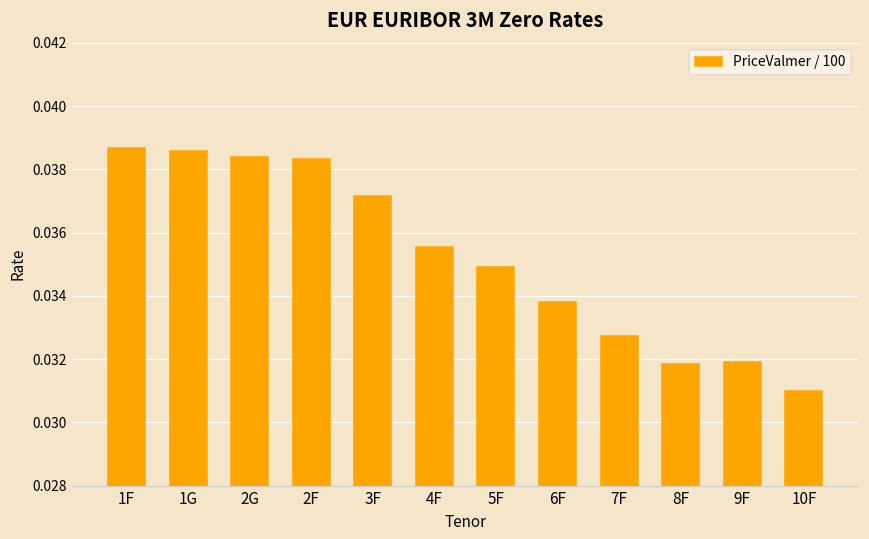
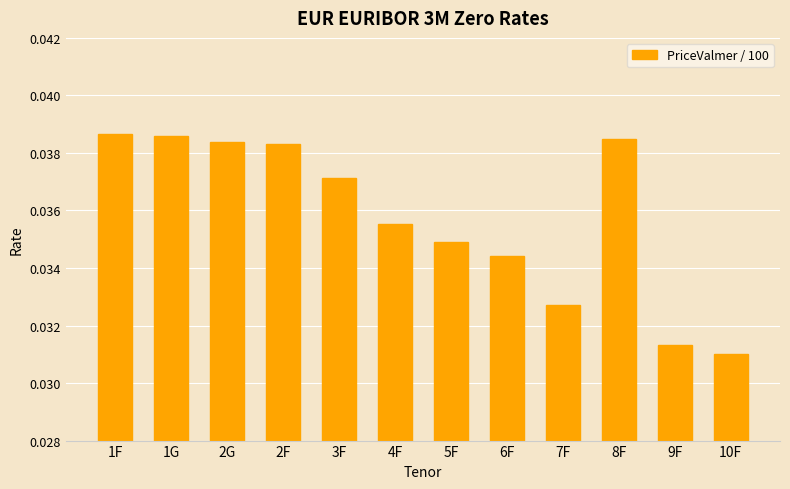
  {
    "1F": 0.0387,
    "1G": 0.0386,
    "2G": 0.0384,
    "2F": 0.0383,
    "3F": 0.0371,
    "4F": 0.0355,
    "5F": 0.0349,
-   "6F": 0.0338,
+   "6F": 0.0344,
    "7F": 0.0327,
-   "8F": 0.0319,
-   "9F": 0.0319,
+   "8F": 0.0385,
+   "9F": 0.0313,
    "10F": 0.0310
  }
